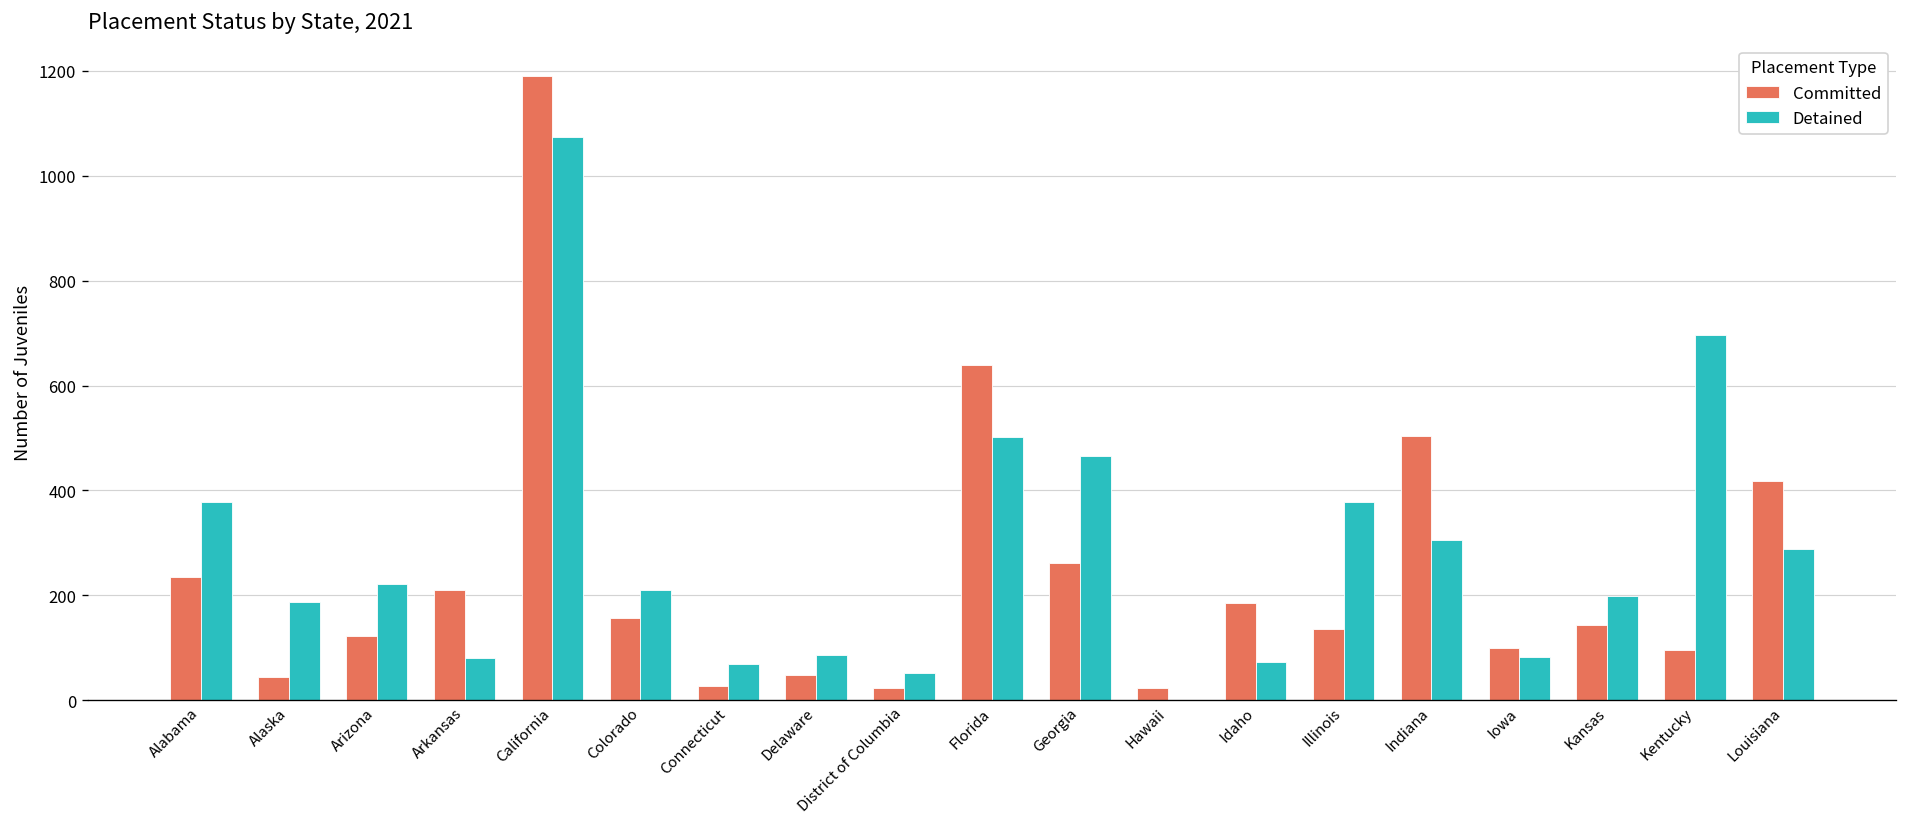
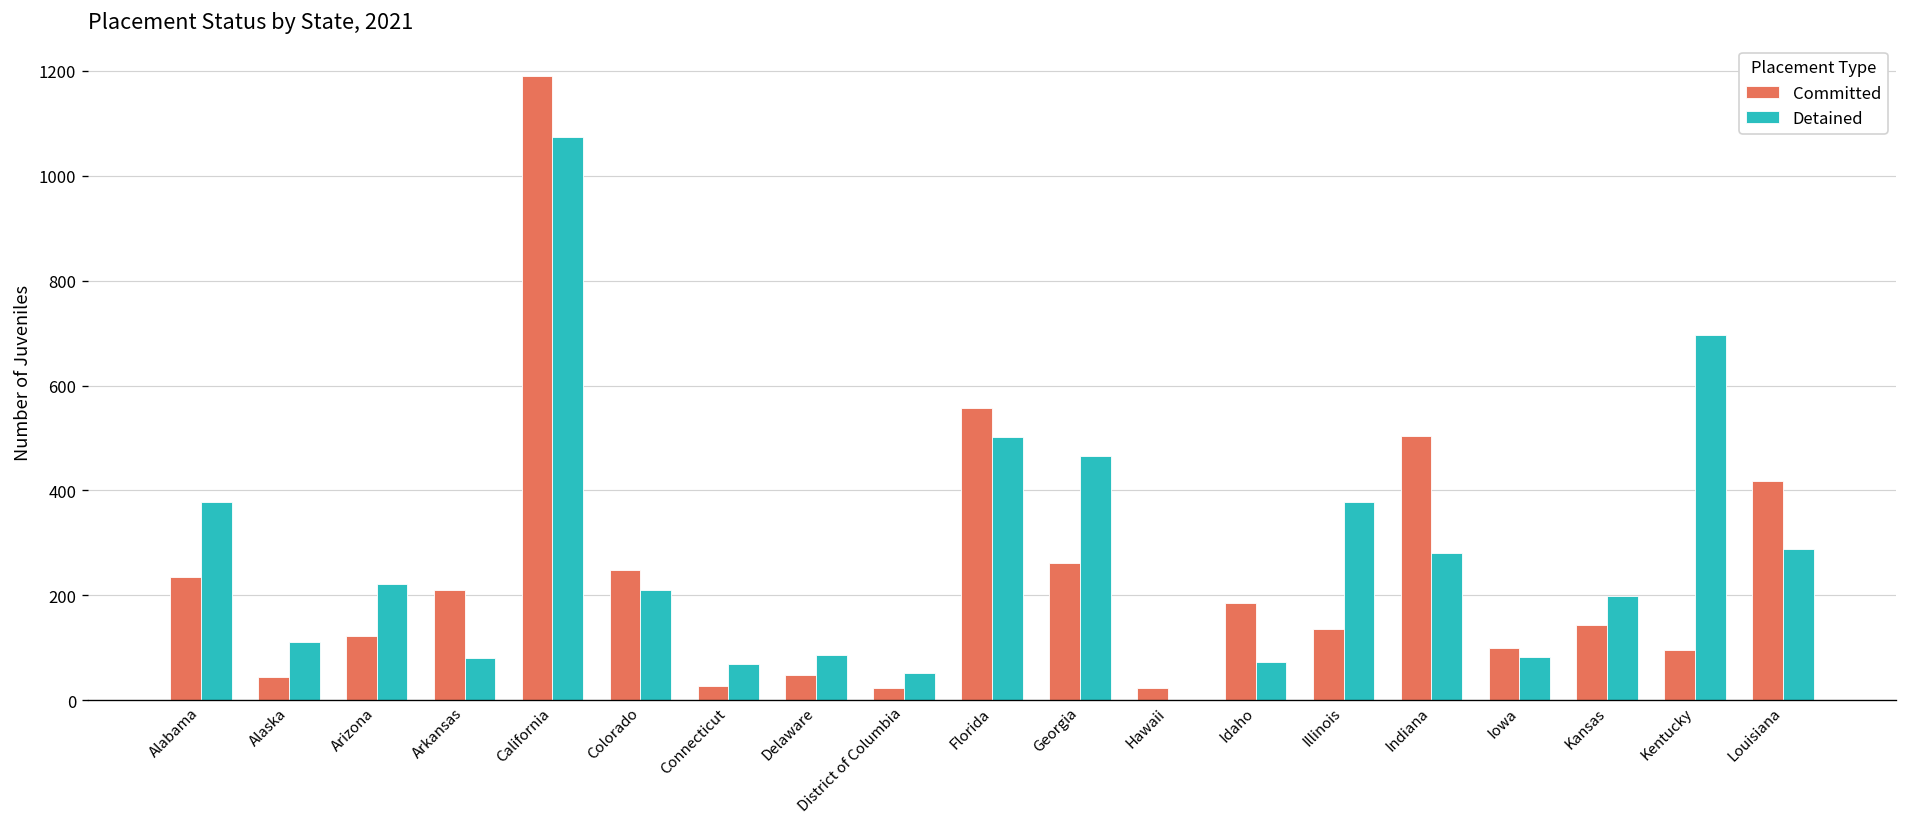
  {
    "Committed": {
      "Alabama": 230,
      "Alaska": 50,
      "Arizona": 120,
      "Arkansas": 210,
      "California": 1190,
-     "Colorado": 160,
+     "Colorado": 250,
      "Connecticut": 30,
      "Delaware": 50,
      "District of Columbia": 20,
-     "Florida": 640,
+     "Florida": 560,
      "Georgia": 260,
      "Hawaii": 20,
      "Idaho": 190,
      "Illinois": 140,
      "Indiana": 500,
      "Iowa": 100,
      "Kansas": 140,
      "Kentucky": 100,
      "Louisiana": 420
    },
    "Detained": {
      "Alabama": 380,
-     "Alaska": 190,
+     "Alaska": 110,
      "Arizona": 220,
      "Arkansas": 80,
      "California": 1070,
      "Colorado": 210,
      "Connecticut": 70,
      "Delaware": 90,
      "District of Columbia": 50,
      "Florida": 500,
      "Georgia": 470,
      "Hawaii": 0,
      "Idaho": 70,
      "Illinois": 380,
-     "Indiana": 310,
+     "Indiana": 280,
      "Iowa": 80,
      "Kansas": 200,
      "Kentucky": 700,
      "Louisiana": 290
    }
  }
